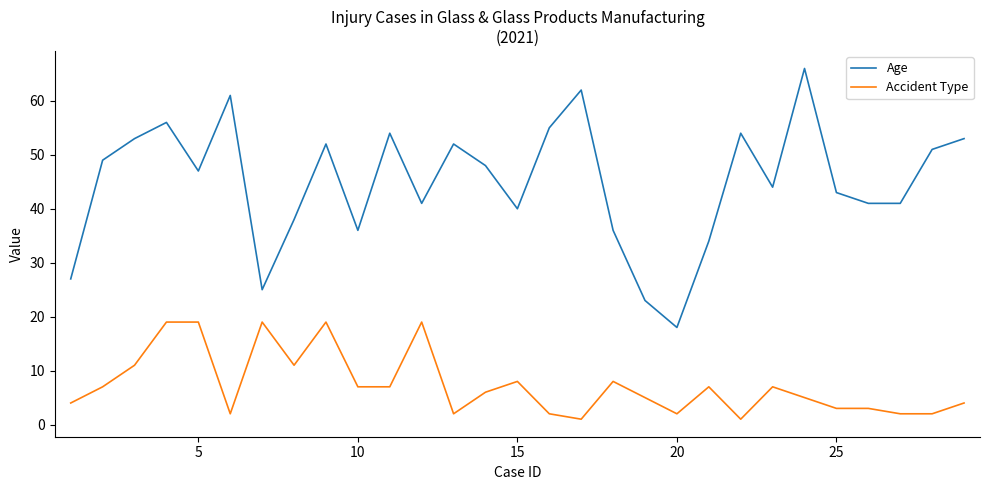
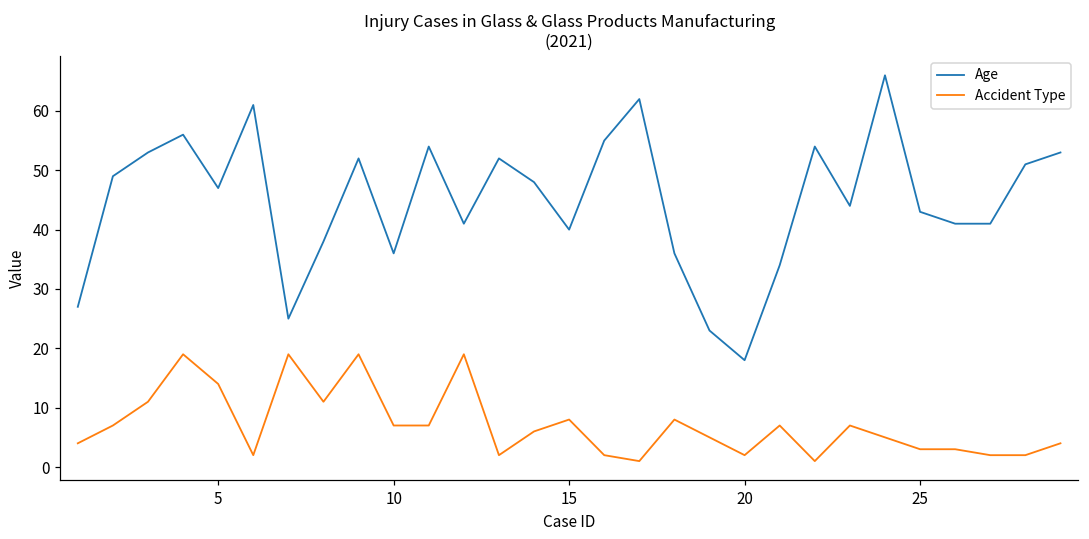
  {
    "Age": {
      "5": 47,
      "10": 36,
      "15": 40,
      "20": 18,
      "25": 43
    },
    "Accident Type": {
-     "5": 19,
+     "5": 14,
      "10": 7,
      "15": 8,
      "20": 2,
      "25": 3
    }
  }
